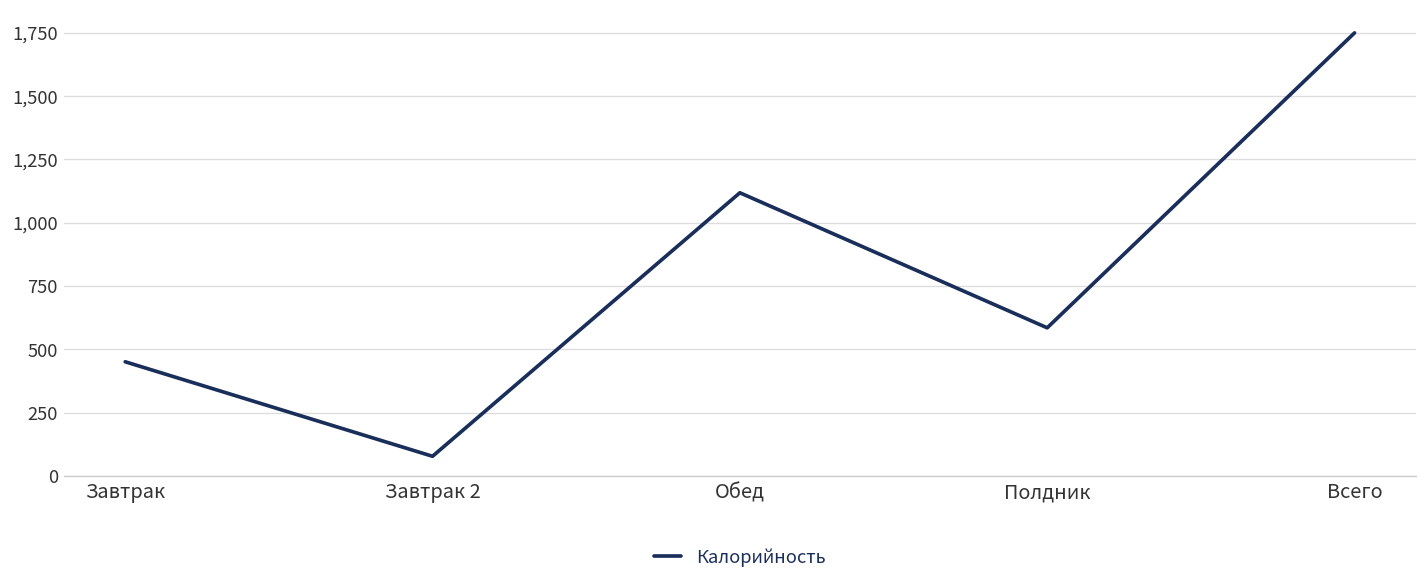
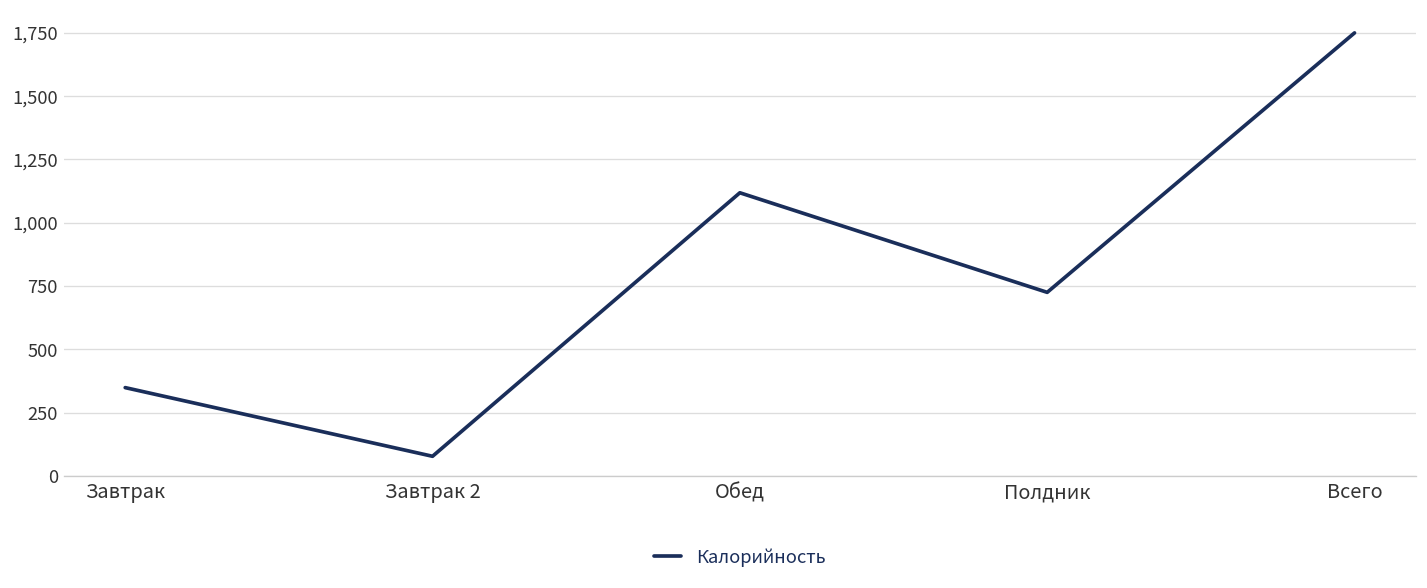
  {
-   "Завтрак": "450",
+   "Завтрак": "350",
    "Завтрак 2": "80",
    "Обед": "1,120",
-   "Полдник": "590",
+   "Полдник": "730",
    "Всего": "1,750"
  }
